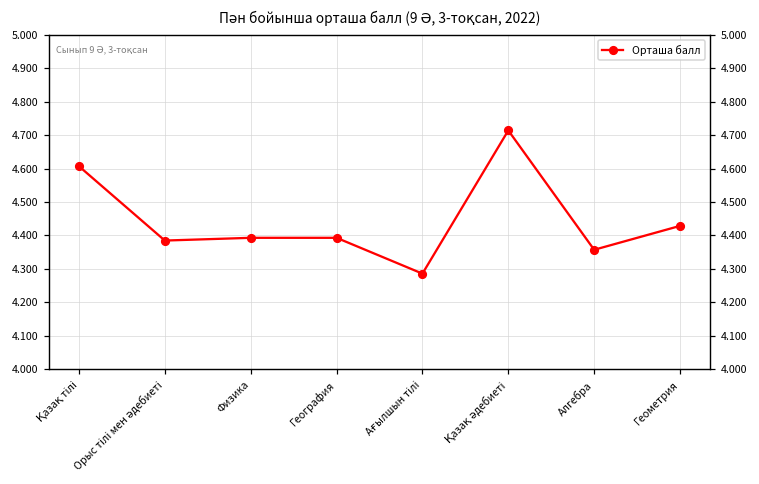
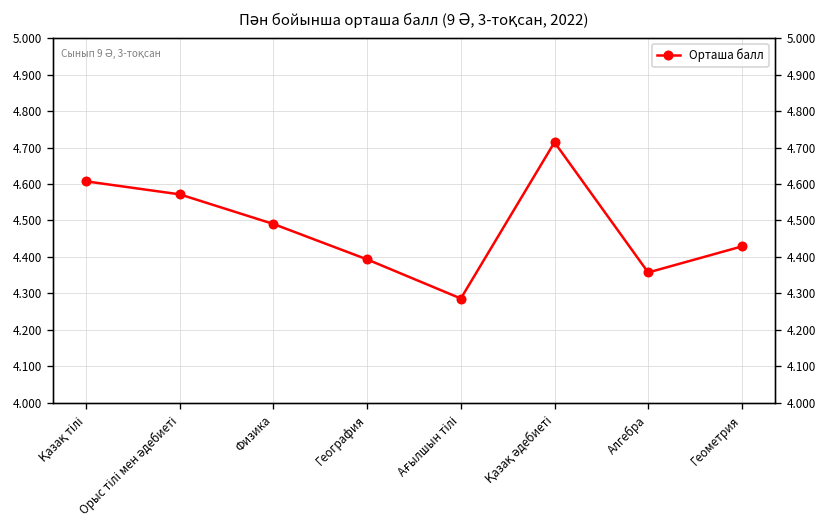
  {
    "Қазақ тілі": 4.61,
-   "Орыс тілі мен әдебиеті": 4.38,
-   "Физика": 4.39,
+   "Орыс тілі мен әдебиеті": 4.57,
+   "Физика": 4.49,
    "География": 4.39,
    "Ағылшын тілі": 4.29,
    "Қазақ әдебиеті": 4.71,
    "Алгебра": 4.36,
    "Геометрия": 4.43
  }
